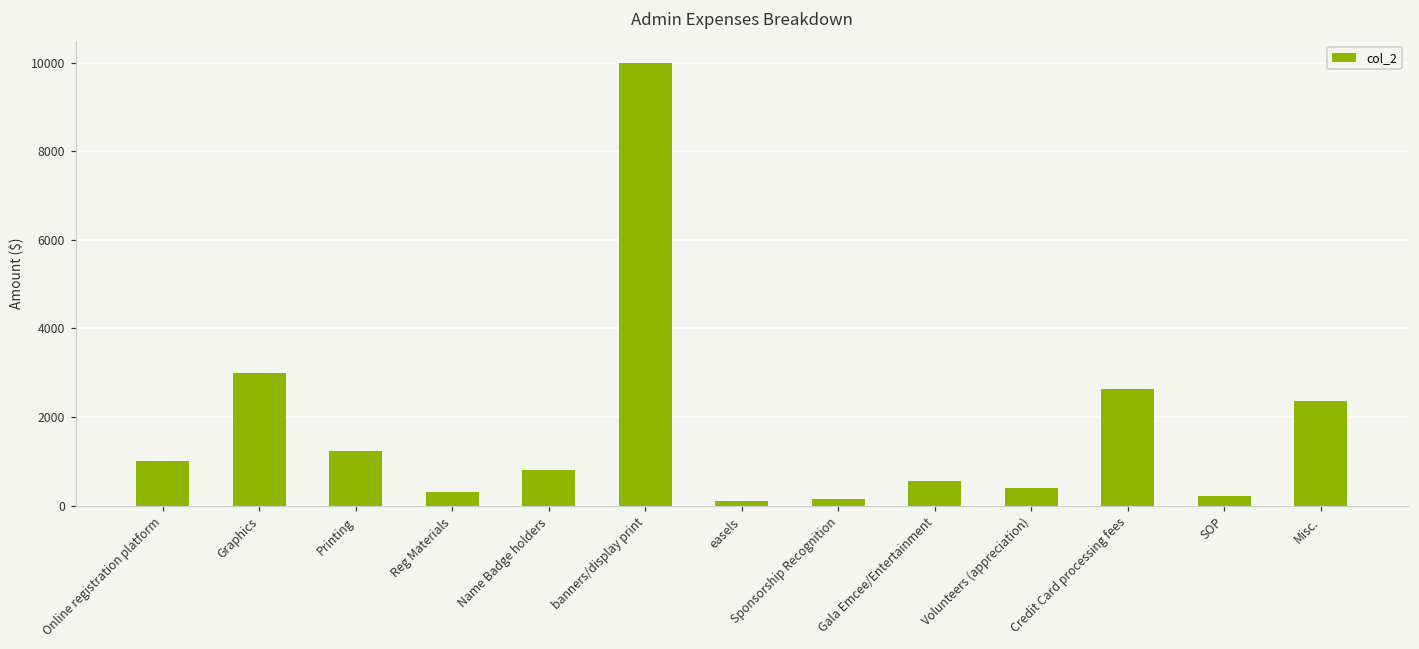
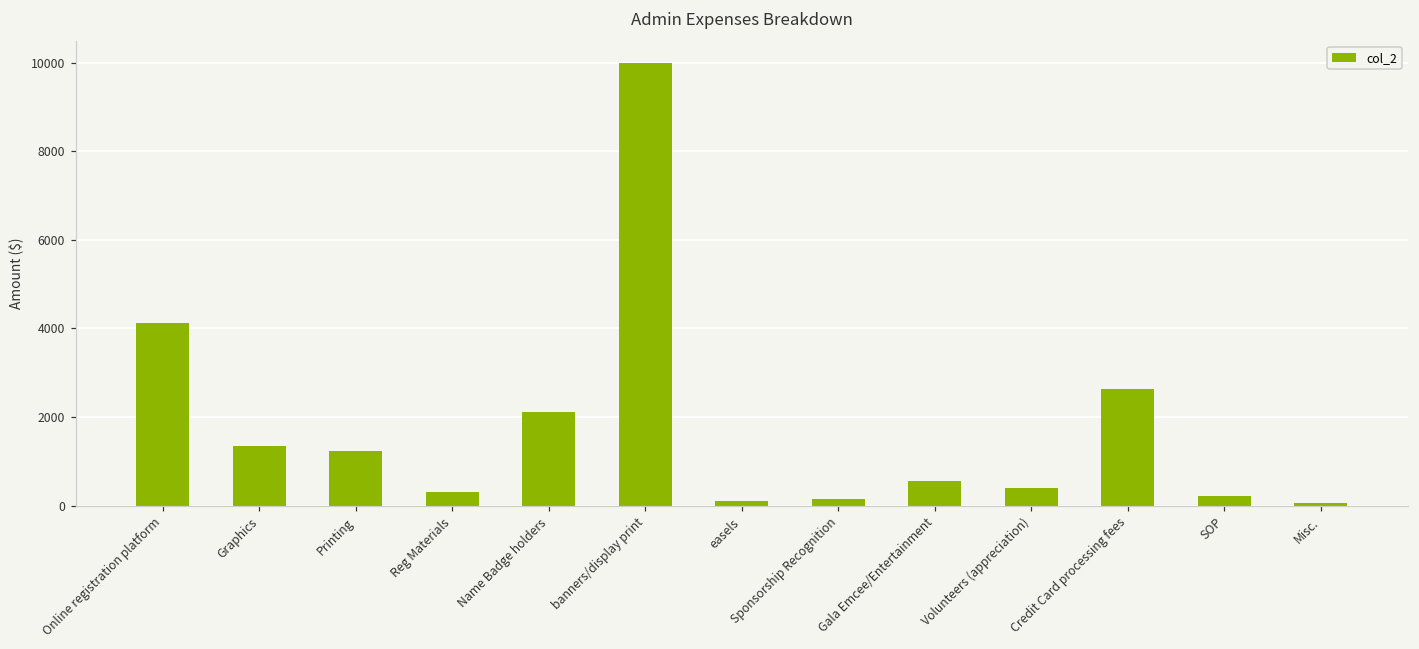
  {
-   "Online registration platform": 1000,
-   "Graphics": 3000,
+   "Online registration platform": 4100,
+   "Graphics": 1300,
    "Printing": 1200,
    "Reg Materials": 300,
-   "Name Badge holders": 800,
+   "Name Badge holders": 2100,
    "banners/display print": 10000,
    "easels": 100,
    "Sponsorship Recognition": 200,
    "Gala Emcee/Entertainment": 600,
    "Volunteers (appreciation)": 400,
    "Credit Card processing fees": 2600,
    "SOP": 200,
-   "Misc.": 2400
+   "Misc.": 100
  }
